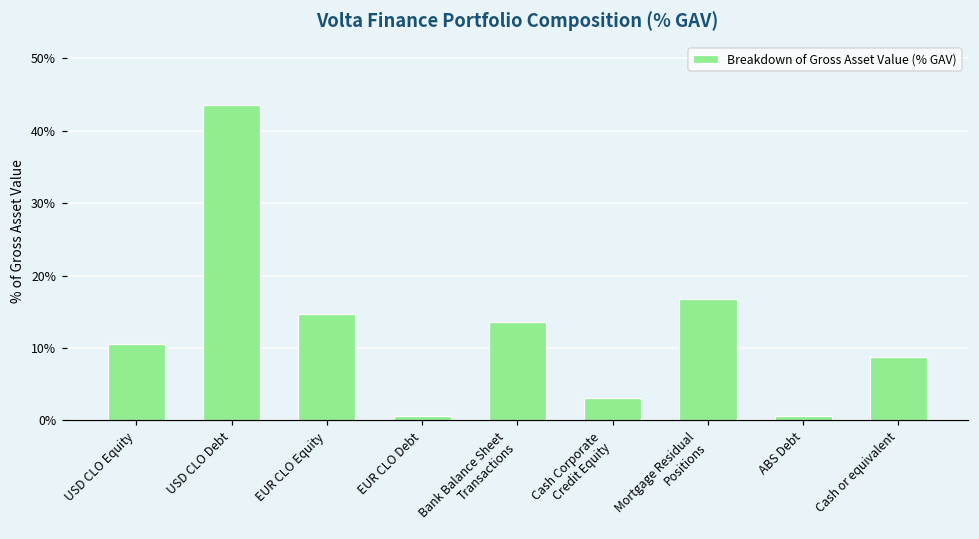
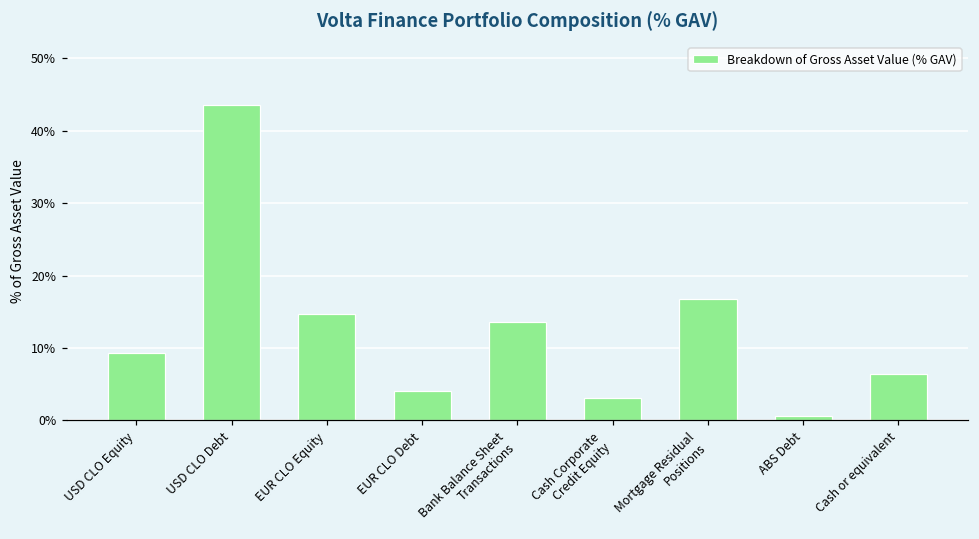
  {
-   "USD CLO Equity": "11%",
+   "USD CLO Equity": "9%",
    "USD CLO Debt": "44%",
    "EUR CLO Equity": "15%",
-   "EUR CLO Debt": "1%",
+   "EUR CLO Debt": "4%",
    "Bank Balance Sheet Transactions": "14%",
    "Cash Corporate Credit Equity": "3%",
    "Mortgage Residual Positions": "17%",
    "ABS Debt": "1%",
-   "Cash or equivalent": "9%"
+   "Cash or equivalent": "6%"
  }
